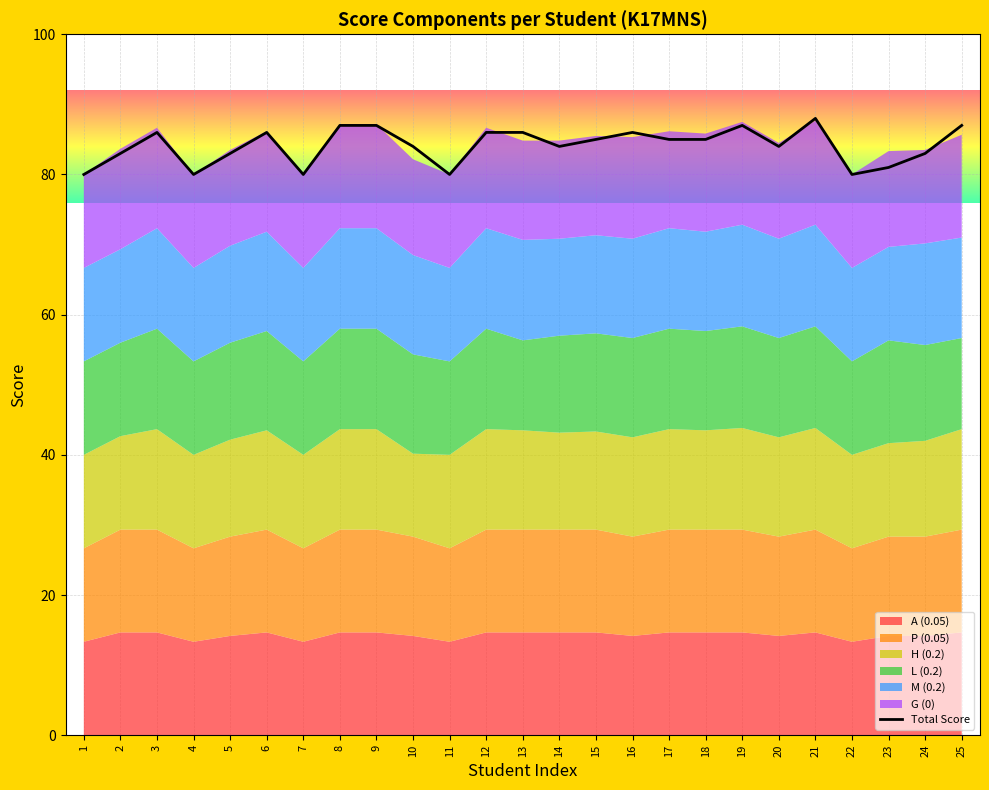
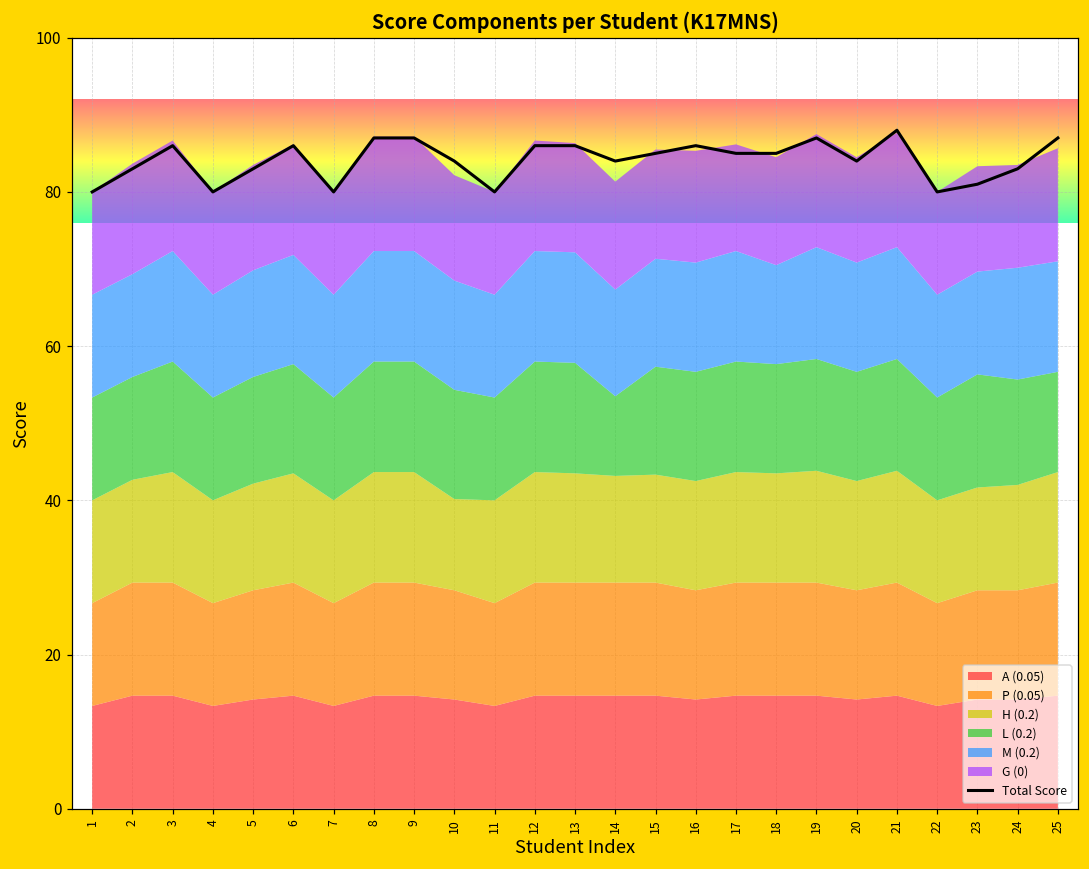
  {
    "A (0.05)": {
      "1": 13,
      "2": 15,
      "3": 15,
      "4": 13,
      "5": 14,
      "6": 15,
      "7": 13,
      "8": 15,
      "9": 15,
      "10": 14,
      "11": 13,
      "12": 15,
      "13": 15,
      "14": 15,
      "15": 15,
      "16": 14,
      "17": 15,
      "18": 15,
      "19": 15,
      "20": 14,
      "21": 15,
      "22": 13
    },
    "Total Score": {
      "2": 83,
      "3": 86,
      "5": 83,
      "10": 84,
      "12": 86,
      "14": 84,
      "15": 85,
      "16": 86,
      "17": 85,
      "18": 85,
      "19": 87,
      "20": 84,
      "23": 81,
      "24": 83,
      "25": 87
    },
    "P (0.05)": {
      "1": 13,
      "2": 15,
      "3": 15,
      "4": 13,
      "5": 14,
      "6": 15,
      "7": 13,
      "8": 15,
      "9": 15,
      "10": 14,
      "11": 13,
      "12": 15,
      "13": 15,
      "14": 15,
      "15": 15,
      "16": 14,
      "17": 15,
      "18": 15,
      "19": 15,
      "20": 14,
      "21": 15,
      "22": 13,
      "23": 14,
      "24": 14,
      "25": 15
    },
    "H (0.2)": {
      "1": 13,
      "2": 13,
      "3": 14,
      "4": 13,
      "5": 14,
      "6": 14,
      "7": 13,
      "8": 14,
      "9": 14,
      "10": 12,
      "11": 13,
      "12": 14,
      "13": 14,
      "14": 14,
      "15": 14,
      "16": 14,
      "17": 14,
      "18": 14,
      "19": 14,
      "20": 14,
      "21": 14,
      "22": 13,
      "23": 13,
      "24": 14,
      "25": 14
    },
    "L (0.2)": {
      "1": 13,
      "2": 13,
      "3": 14,
      "4": 13,
      "5": 14,
      "6": 14,
      "7": 13,
      "8": 14,
      "9": 14,
      "10": 14,
      "11": 13,
      "12": 14,
-     "13": 13,
-     "14": 14,
+     "13": 14,
+     "14": 10,
      "15": 14,
      "16": 14,
      "17": 14,
      "18": 14,
      "19": 15,
      "20": 14,
      "21": 15,
      "22": 13,
      "23": 15,
      "24": 14,
      "25": 13
    },
    "M (0.2)": {
      "1": 13,
      "2": 13,
      "3": 14,
      "4": 13,
      "5": 14,
      "6": 14,
      "7": 13,
      "8": 14,
      "9": 14,
      "10": 14,
      "11": 13,
      "12": 14,
      "13": 14,
      "14": 14,
      "15": 14,
      "16": 14,
      "17": 14,
-     "18": 14,
+     "18": 13,
      "19": 15,
      "20": 14,
      "21": 15,
      "22": 13,
      "23": 13,
      "24": 14,
      "25": 14
    },
    "G (0)": {
      "2": 14,
      "3": 14,
      "5": 14,
      "10": 14,
      "12": 14,
      "14": 14,
      "15": 14,
      "16": 15,
      "17": 14,
      "18": 14,
      "19": 15,
      "20": 14,
      "23": 14,
      "24": 13,
      "25": 15
    }
  }
